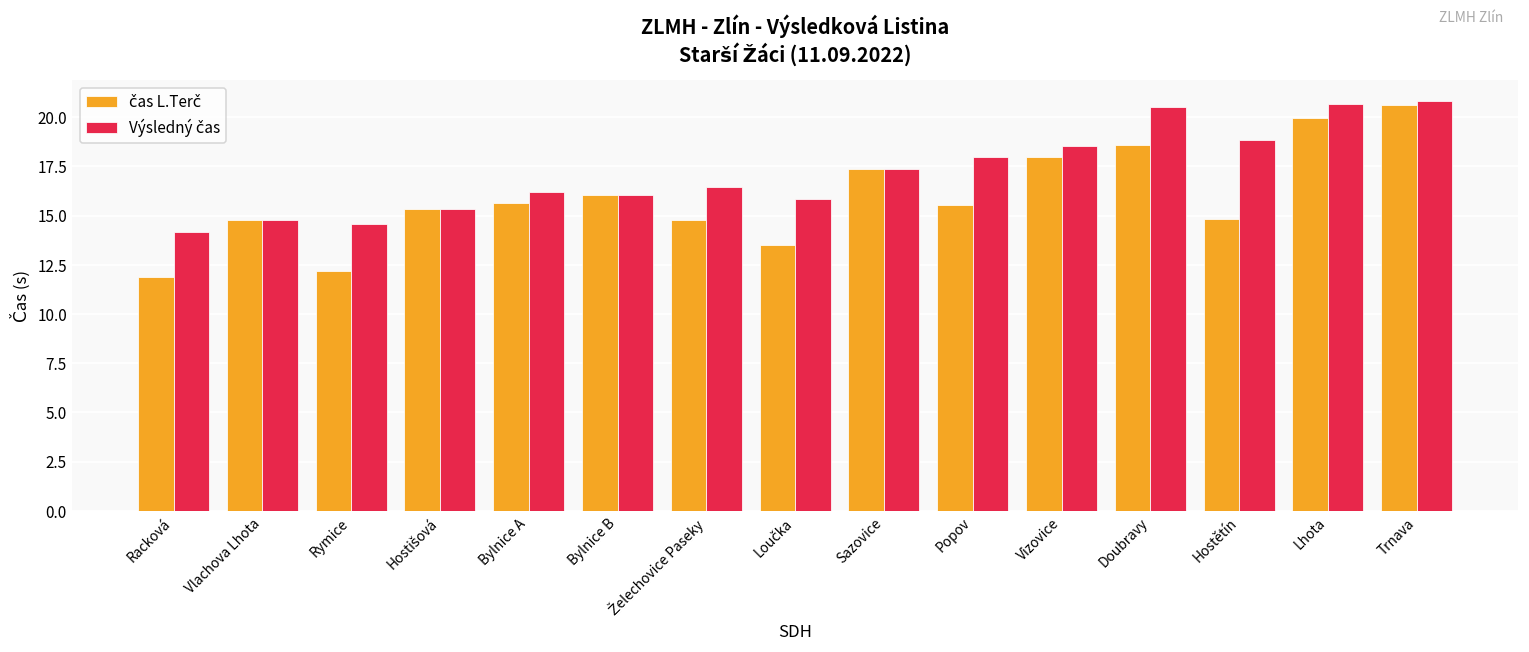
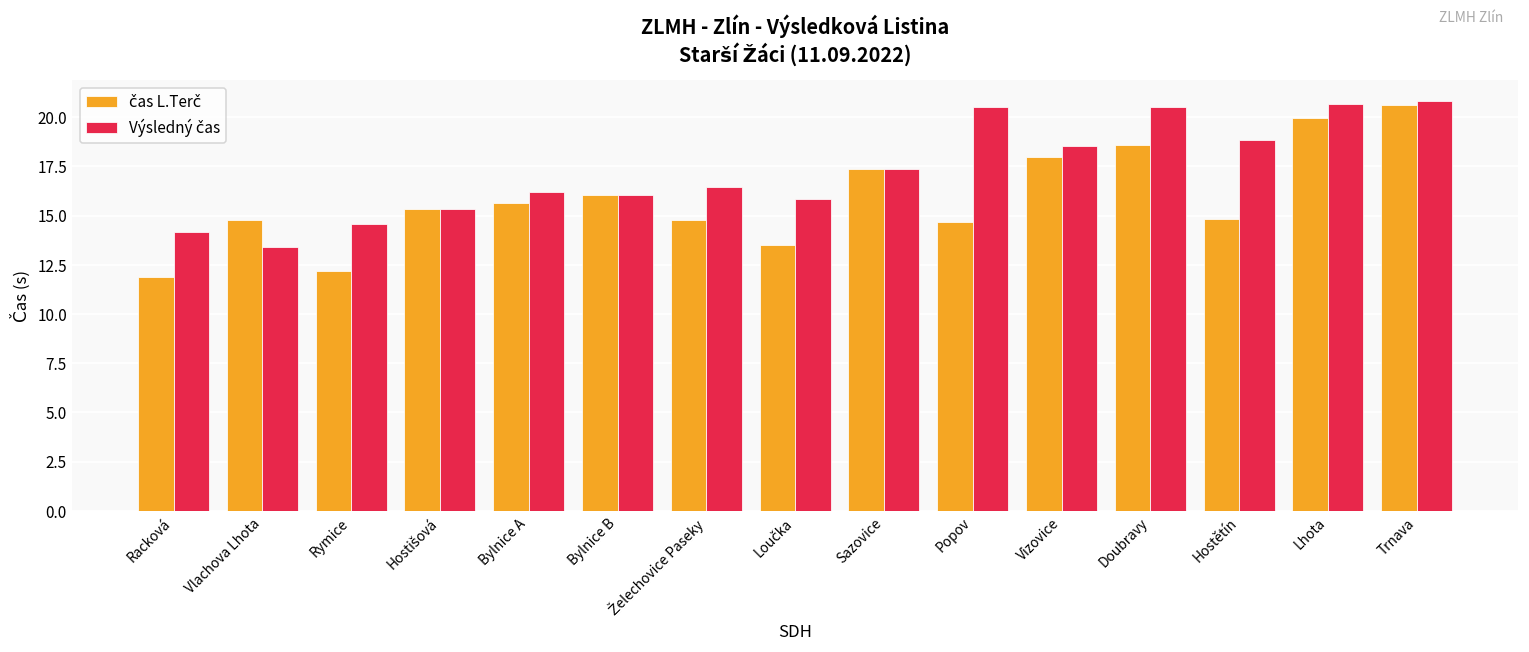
  {
    "čas L.Terč": {
      "Racková": 11.9,
      "Vlachova Lhota": 14.8,
      "Rymice": 12.2,
      "Hostišová": 15.4,
      "Bylnice A": 15.6,
      "Bylnice B": 16.0,
      "Želechovice Paseky": 14.8,
      "Loučka": 13.5,
      "Sazovice": 17.4,
-     "Popov": 15.6,
+     "Popov": 14.7,
      "Vizovice": 18.0,
      "Doubravy": 18.6,
      "Hostětín": 14.8,
      "Lhota": 20.0,
      "Trnava": 20.6
    },
    "Výsledný čas": {
      "Racková": 14.2,
-     "Vlachova Lhota": 14.8,
+     "Vlachova Lhota": 13.4,
      "Rymice": 14.6,
      "Hostišová": 15.4,
      "Bylnice A": 16.2,
      "Bylnice B": 16.0,
      "Želechovice Paseky": 16.5,
      "Loučka": 15.9,
      "Sazovice": 17.4,
-     "Popov": 18.0,
+     "Popov": 20.5,
      "Vizovice": 18.5,
      "Doubravy": 20.5,
      "Hostětín": 18.8,
      "Lhota": 20.7,
      "Trnava": 20.9
    }
  }
